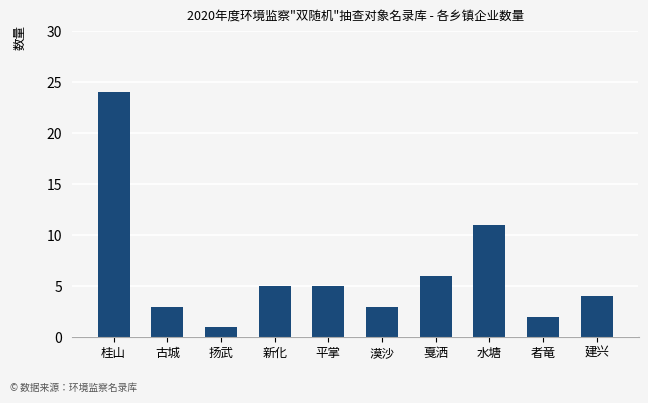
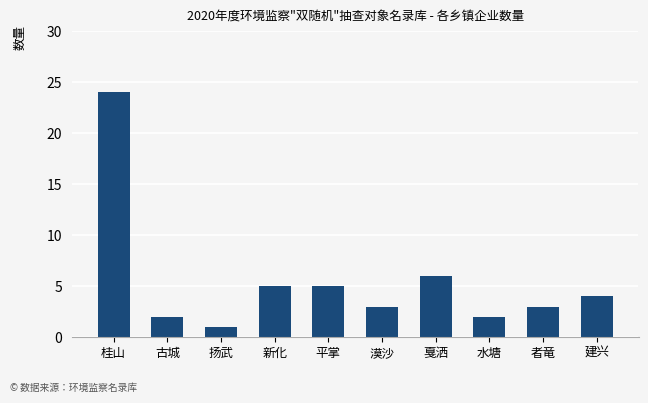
  {
    "桂山": 24,
-   "古城": 3,
+   "古城": 2,
    "扬武": 1,
    "新化": 5,
    "平掌": 5,
    "漠沙": 3,
    "戛洒": 6,
-   "水塘": 11,
-   "者竜": 2,
+   "水塘": 2,
+   "者竜": 3,
    "建兴": 4
  }
